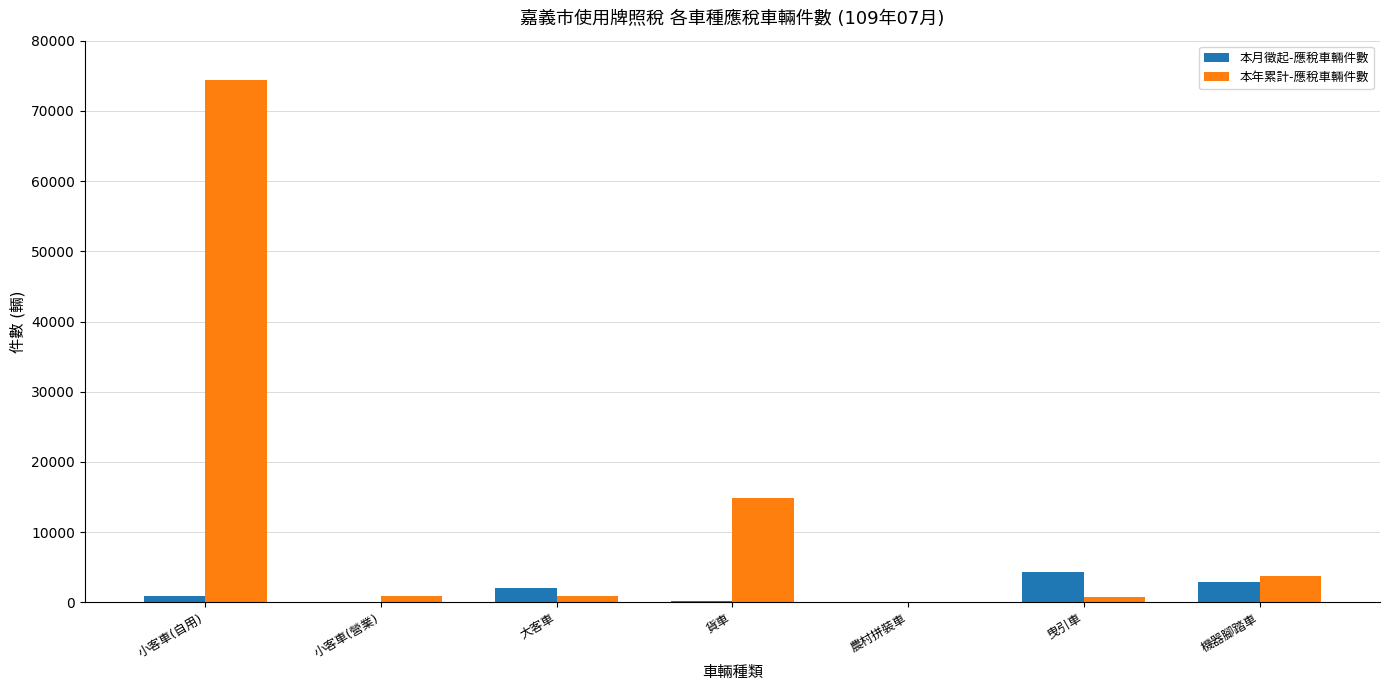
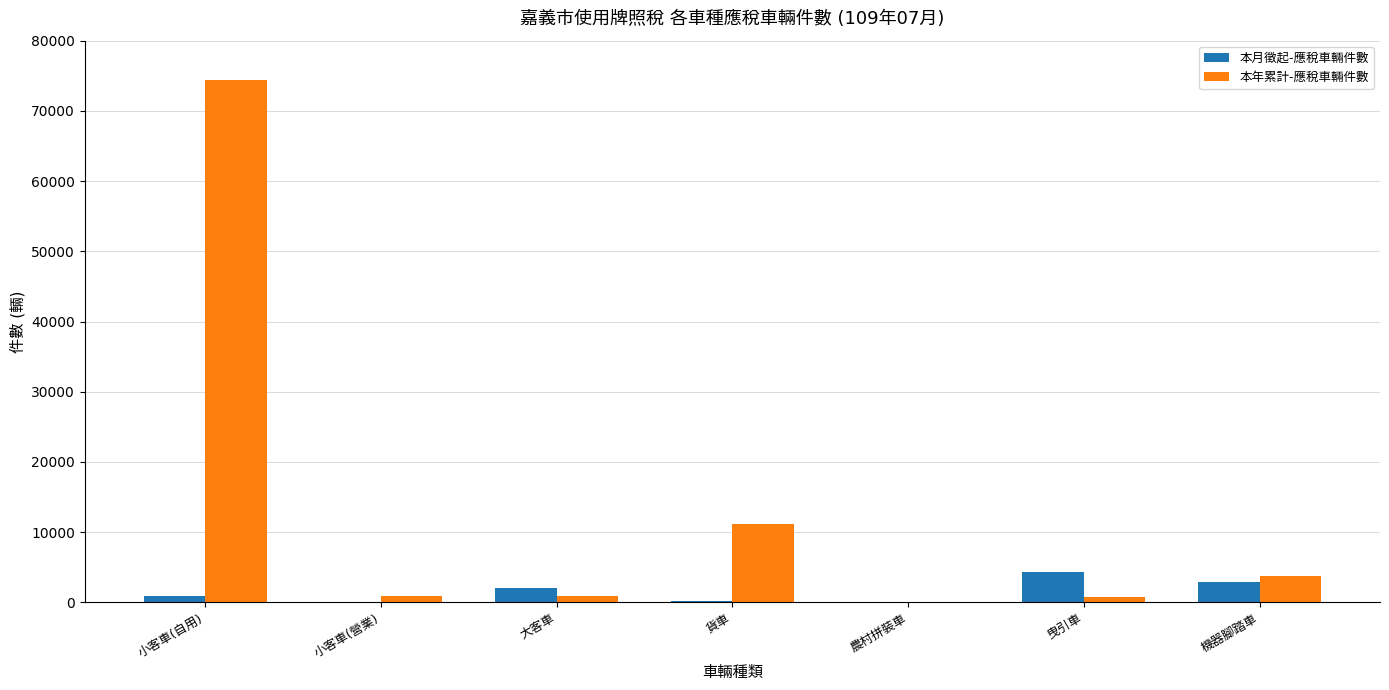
  {
    "本月徵起-應稅車輛件數": {
      "小客車(自用)": 1000,
      "小客車(營業)": 0,
      "大客車": 2000,
      "農村拼裝車": 0,
      "曳引車": 4000,
      "機器腳踏車": 3000
    },
    "本年累計-應稅車輛件數": {
      "小客車(自用)": 74000,
      "小客車(營業)": 1000,
      "大客車": 1000,
-     "貨車": 15000,
+     "貨車": 11000,
      "農村拼裝車": 0,
      "曳引車": 1000,
      "機器腳踏車": 4000
    }
  }
